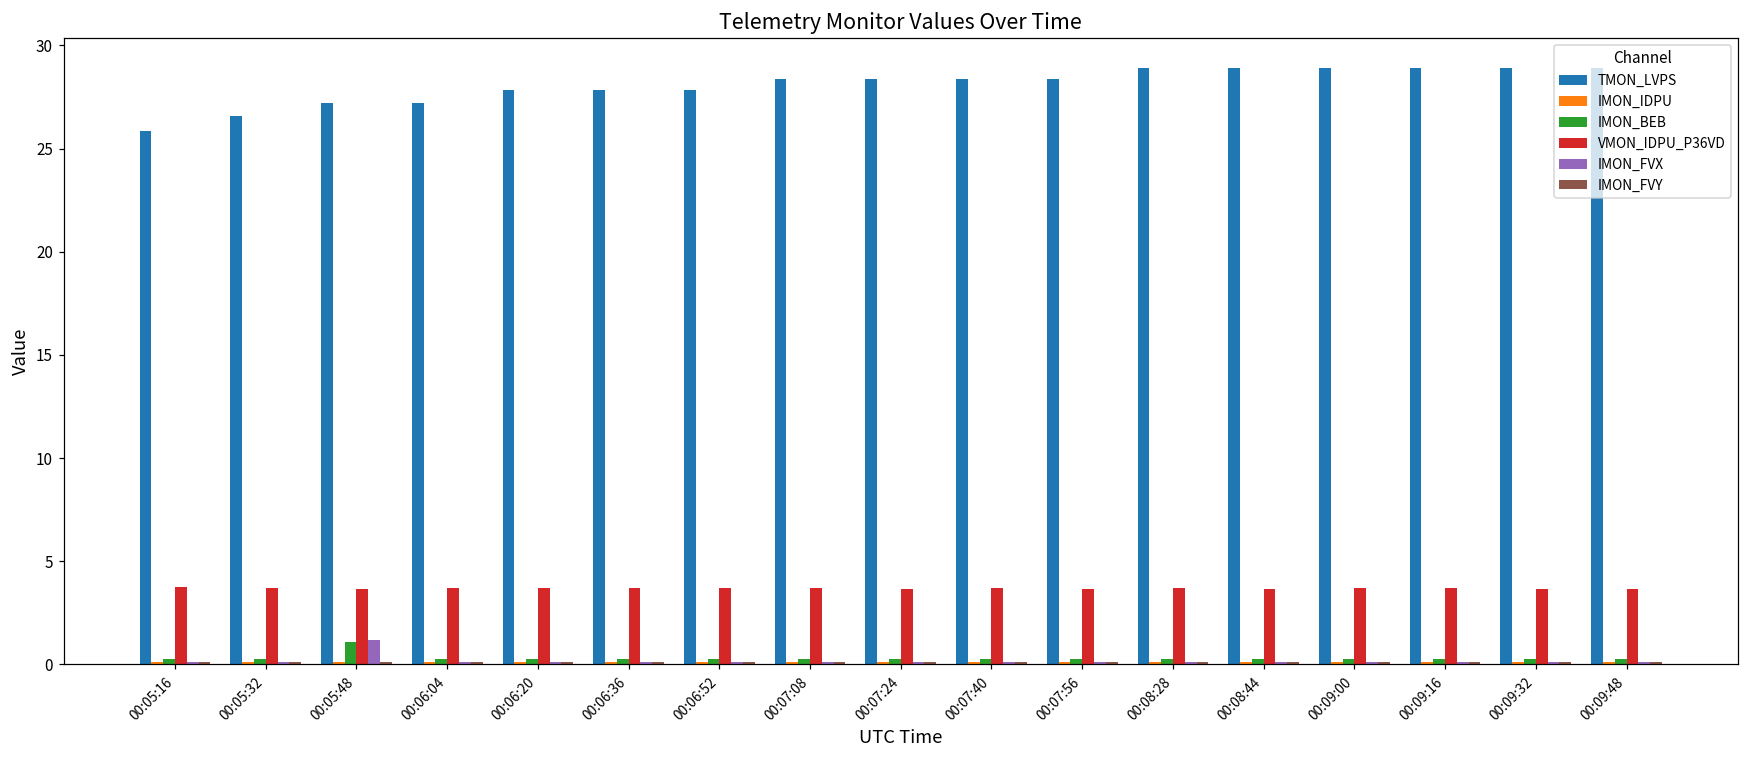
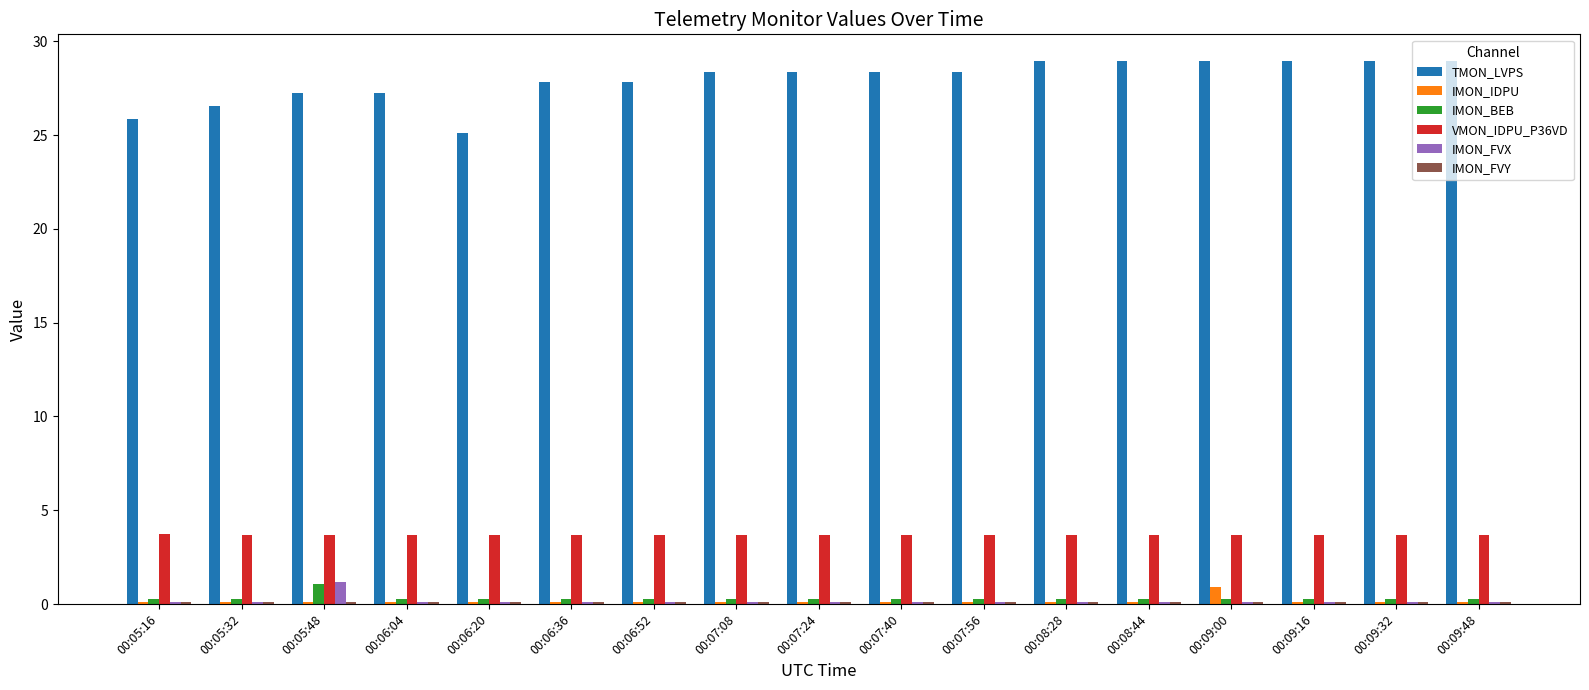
  {
    "TMON_LVPS": {
      "00:05:16": 25.9,
      "00:05:32": 26.6,
      "00:05:48": 27.2,
      "00:06:04": 27.2,
-     "00:06:20": 27.8,
+     "00:06:20": 25.1,
      "00:06:36": 27.8,
      "00:06:52": 27.8,
      "00:07:08": 28.4,
      "00:07:24": 28.4,
      "00:07:40": 28.4,
      "00:07:56": 28.4,
      "00:08:28": 28.9,
      "00:08:44": 28.9,
      "00:09:00": 28.9,
      "00:09:16": 28.9,
      "00:09:32": 28.9
    },
    "IMON_IDPU": {
-     "00:09:00": 0.1
+     "00:09:00": 0.9
    },
    "IMON_BEB": {
      "00:05:16": 0.3,
      "00:05:32": 0.3,
      "00:05:48": 1.1,
      "00:06:04": 0.3,
      "00:06:20": 0.3,
      "00:06:36": 0.3,
      "00:06:52": 0.3,
      "00:07:08": 0.3,
      "00:07:24": 0.3,
      "00:07:40": 0.3,
      "00:07:56": 0.3,
      "00:08:28": 0.3,
      "00:08:44": 0.2,
      "00:09:00": 0.2,
      "00:09:16": 0.2,
      "00:09:32": 0.2,
      "00:09:48": 0.2
    },
    "VMON_IDPU_P36VD": {
      "00:05:16": 3.7,
      "00:05:32": 3.7,
      "00:05:48": 3.7,
      "00:06:04": 3.7,
      "00:06:20": 3.7,
      "00:06:36": 3.7,
      "00:06:52": 3.7,
      "00:07:08": 3.7,
      "00:07:24": 3.7,
      "00:07:40": 3.7,
      "00:07:56": 3.7,
      "00:08:28": 3.7,
      "00:08:44": 3.7,
      "00:09:00": 3.7,
      "00:09:16": 3.7,
      "00:09:32": 3.7,
      "00:09:48": 3.7
    },
    "IMON_FVX": {
      "00:05:48": 1.2
    }
  }
